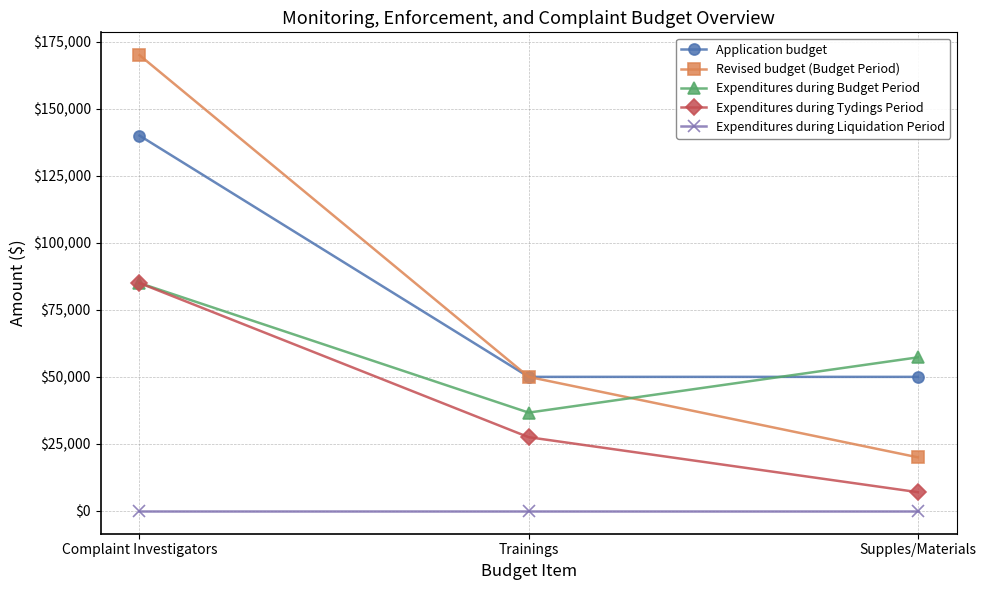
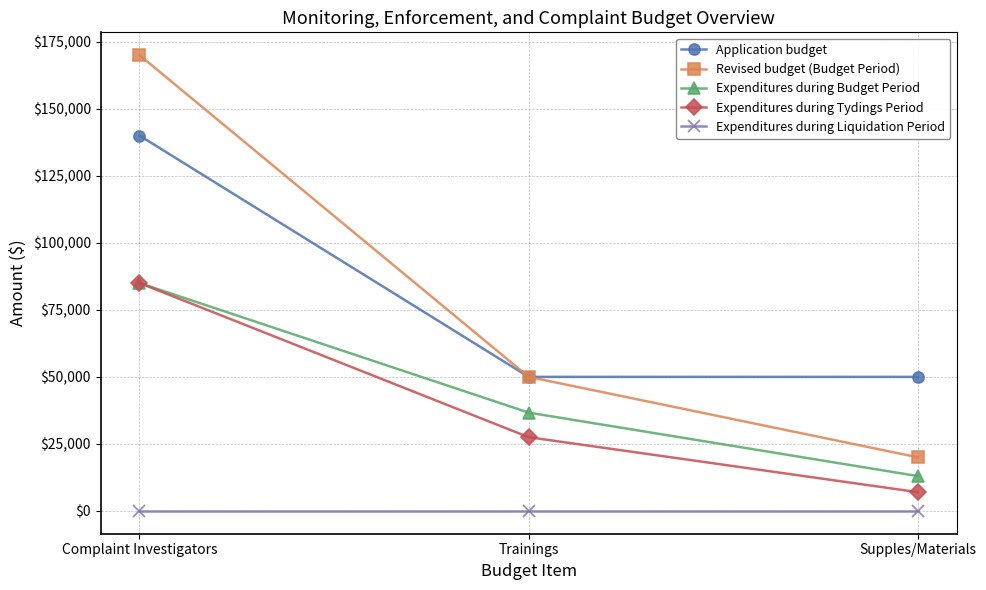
  {
    "Expenditures during Budget Period": {
      "Trainings": "$37,000",
-     "Supples/Materials": "$57,000"
+     "Supples/Materials": "$13,000"
    }
  }
